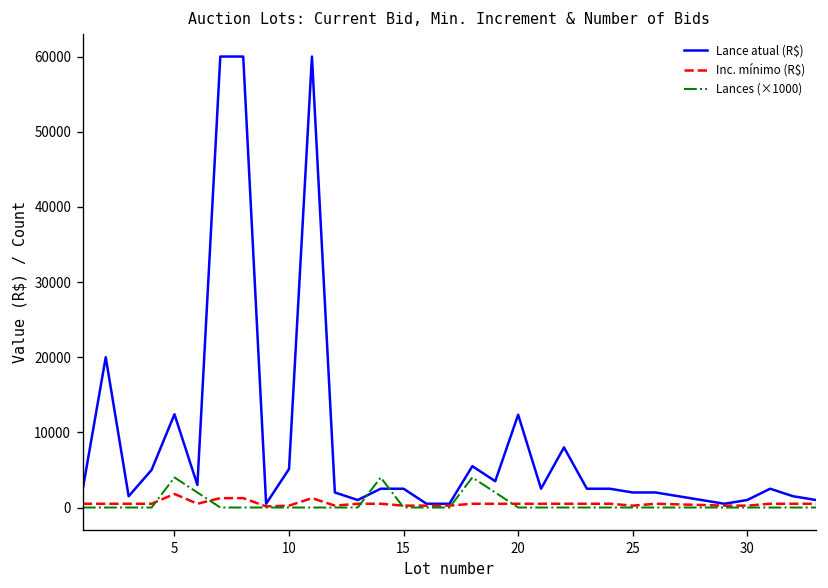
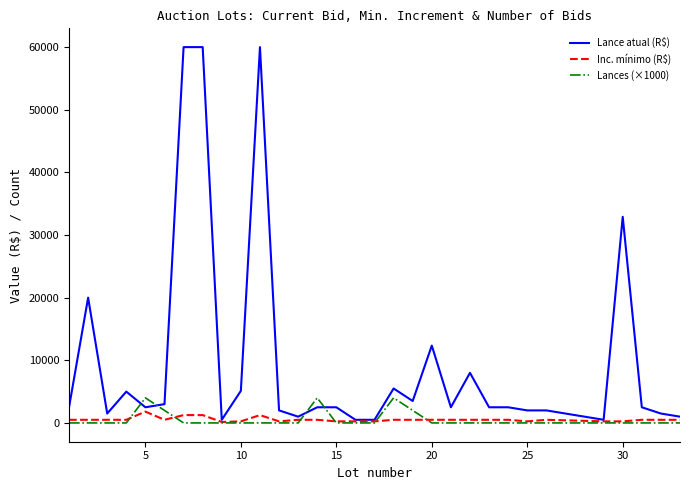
  {
    "Lance atual (R$)": {
-     "5": 12000,
+     "5": 3000,
      "10": 5000,
      "15": 3000,
      "20": 12000,
      "25": 2000,
-     "30": 1000
+     "30": 33000
    },
    "Inc. mínimo (R$)": {
      "5": 2000,
      "20": 1000
    },
    "Lances (×1000)": {
      "5": 4000,
      "20": 0
    }
  }
